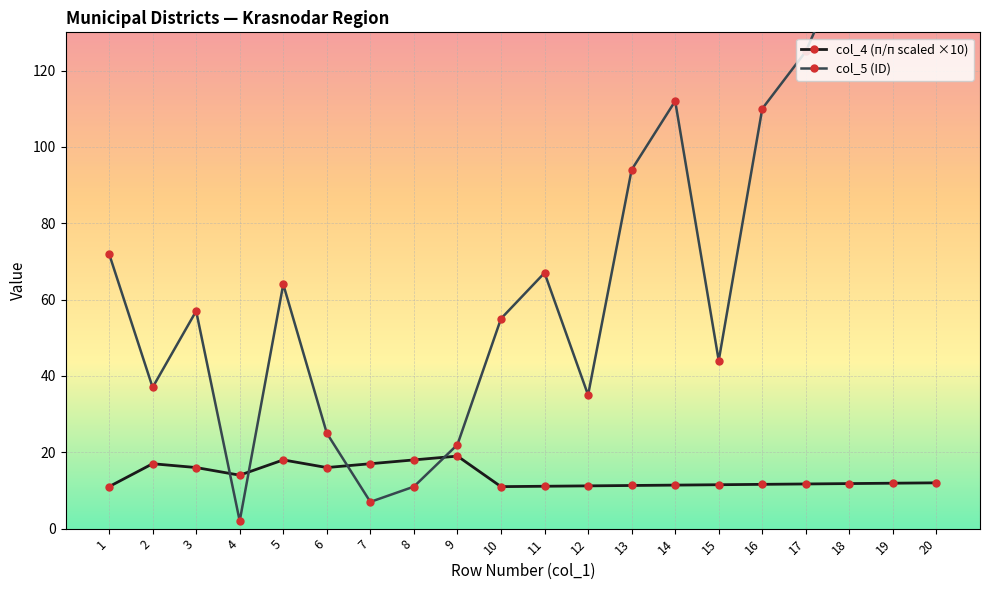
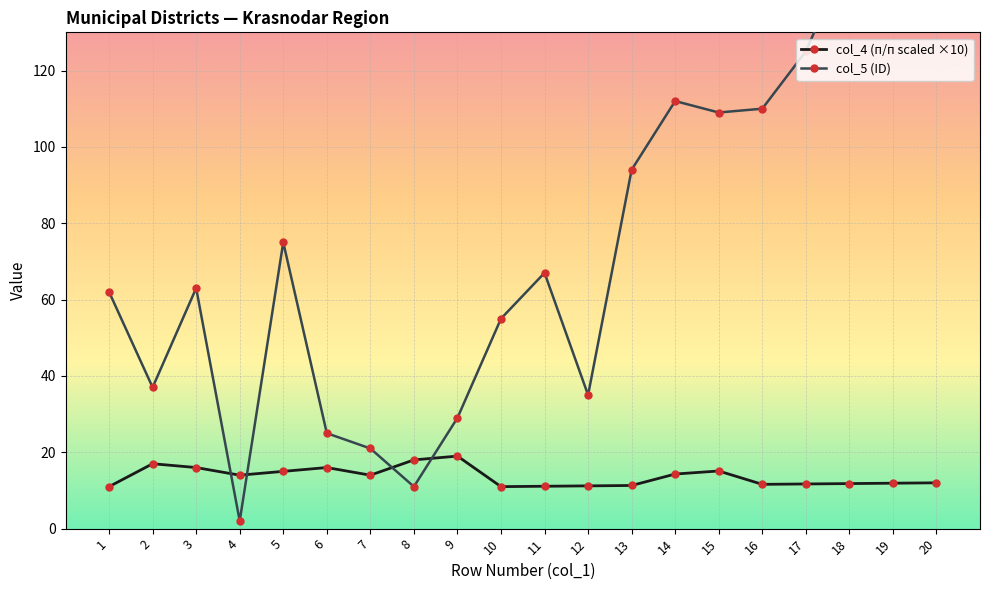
  {
    "col_4 (п/п scaled ×10)": {
      "1": 11,
      "2": 17,
      "3": 16,
      "4": 14,
-     "5": 18,
+     "5": 15,
      "6": 16,
-     "7": 17,
+     "7": 14,
      "8": 18,
      "9": 19,
      "10": 11,
      "11": 11,
      "12": 11,
      "13": 11,
-     "14": 11,
-     "15": 12,
+     "14": 14,
+     "15": 15,
      "16": 12,
      "17": 12,
      "18": 12,
      "19": 12,
      "20": 12
    },
    "col_5 (ID)": {
-     "1": 72,
+     "1": 62,
      "2": 37,
-     "3": 57,
+     "3": 63,
      "4": 2,
-     "5": 64,
+     "5": 75,
      "6": 25,
-     "7": 7,
+     "7": 21,
      "8": 11,
-     "9": 22,
+     "9": 29,
      "10": 55,
      "11": 67,
      "12": 35,
      "13": 94,
      "14": 112,
-     "15": 44,
+     "15": 109,
      "16": 110
    }
  }
